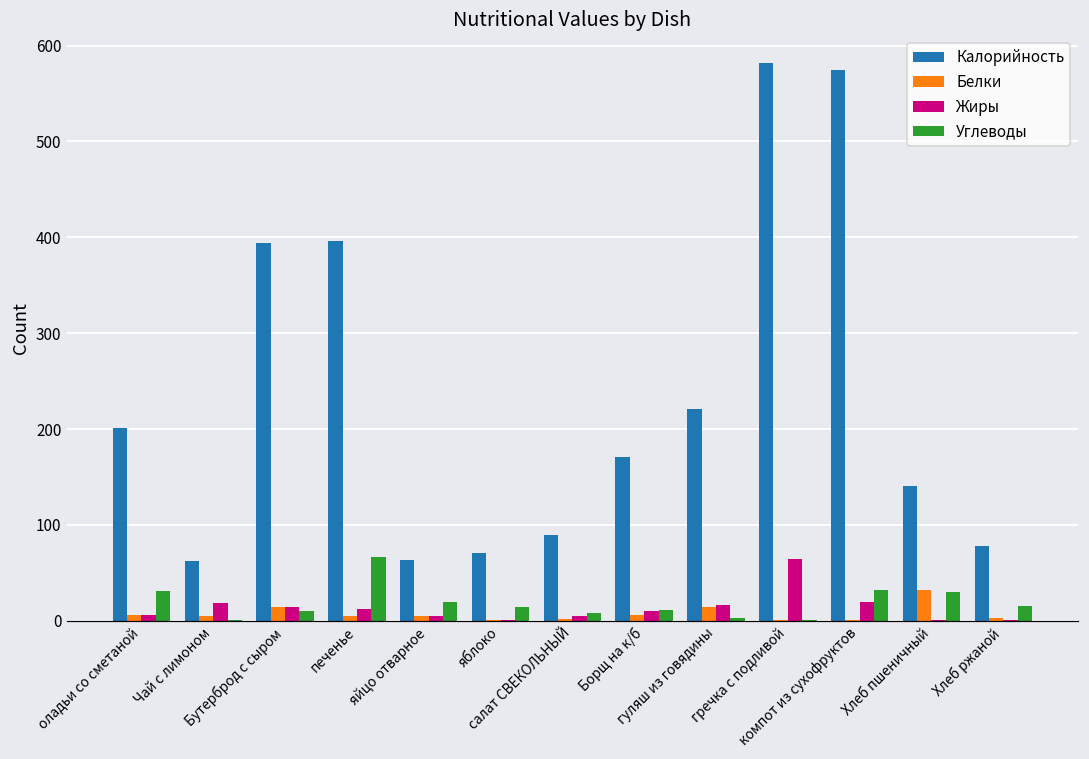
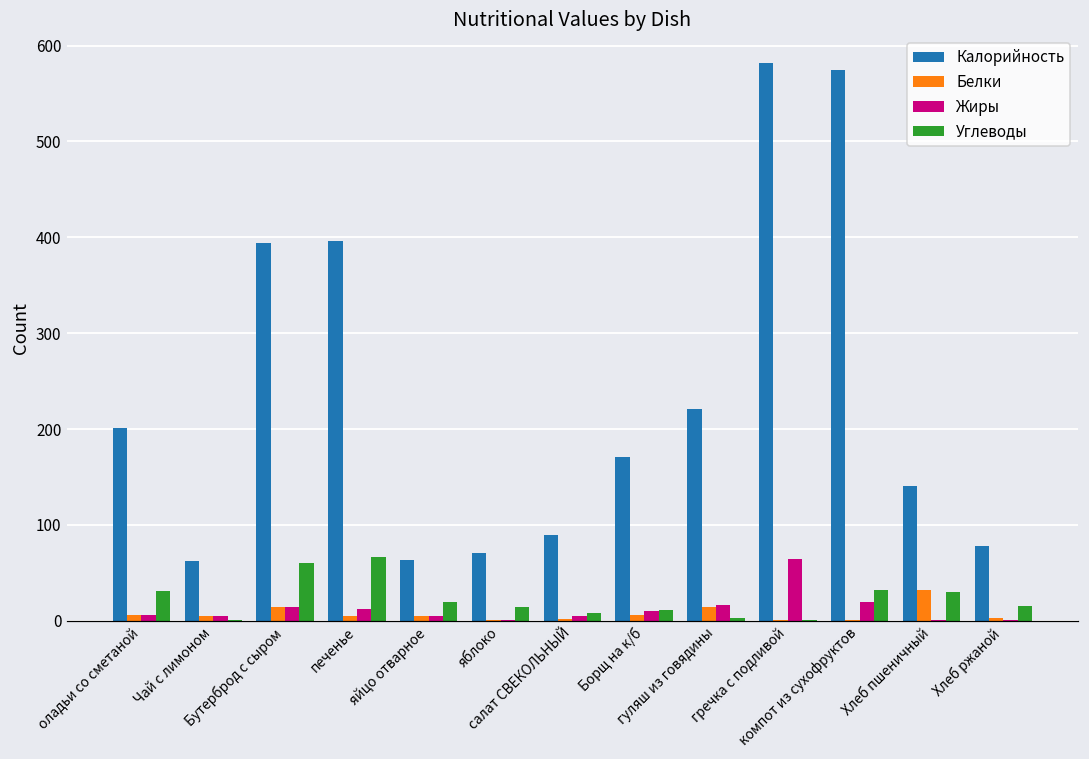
  {
    "Калорийность": {
      "оладьи со сметаной": 200,
      "Чай с лимоном": 60,
      "Бутерброд с сыром": 390,
      "печенье": 400,
      "яйцо отварное": 60,
      "яблоко": 70,
      "салат СВЕКОЛЬНЫЙ": 90,
      "Борщ на к/б": 170,
      "гуляш из говядины": 220,
      "гречка с подливой": 580,
      "компот из сухофруктов": 580,
      "Хлеб пшеничный": 140,
      "Хлеб ржаной": 80
    },
    "Белки": {
      "оладьи со сметаной": 10,
      "Чай с лимоном": 10,
      "Бутерброд с сыром": 10,
      "печенье": 10,
      "яйцо отварное": 0,
      "Борщ на к/б": 10,
      "гуляш из говядины": 10,
      "Хлеб пшеничный": 30
    },
    "Жиры": {
      "оладьи со сметаной": 10,
-     "Чай с лимоном": 20,
+     "Чай с лимоном": 10,
      "Бутерброд с сыром": 10,
      "печенье": 10,
      "яйцо отварное": 10,
      "салат СВЕКОЛЬНЫЙ": 0,
      "Борщ на к/б": 10,
      "гуляш из говядины": 20,
      "гречка с подливой": 60,
      "компот из сухофруктов": 20
    },
    "Углеводы": {
      "оладьи со сметаной": 30,
-     "Бутерброд с сыром": 10,
+     "Бутерброд с сыром": 60,
      "печенье": 70,
      "яйцо отварное": 20,
      "яблоко": 10,
      "салат СВЕКОЛЬНЫЙ": 10,
      "Борщ на к/б": 10,
      "гуляш из говядины": 0,
      "компот из сухофруктов": 30,
      "Хлеб пшеничный": 30,
      "Хлеб ржаной": 20
    }
  }
